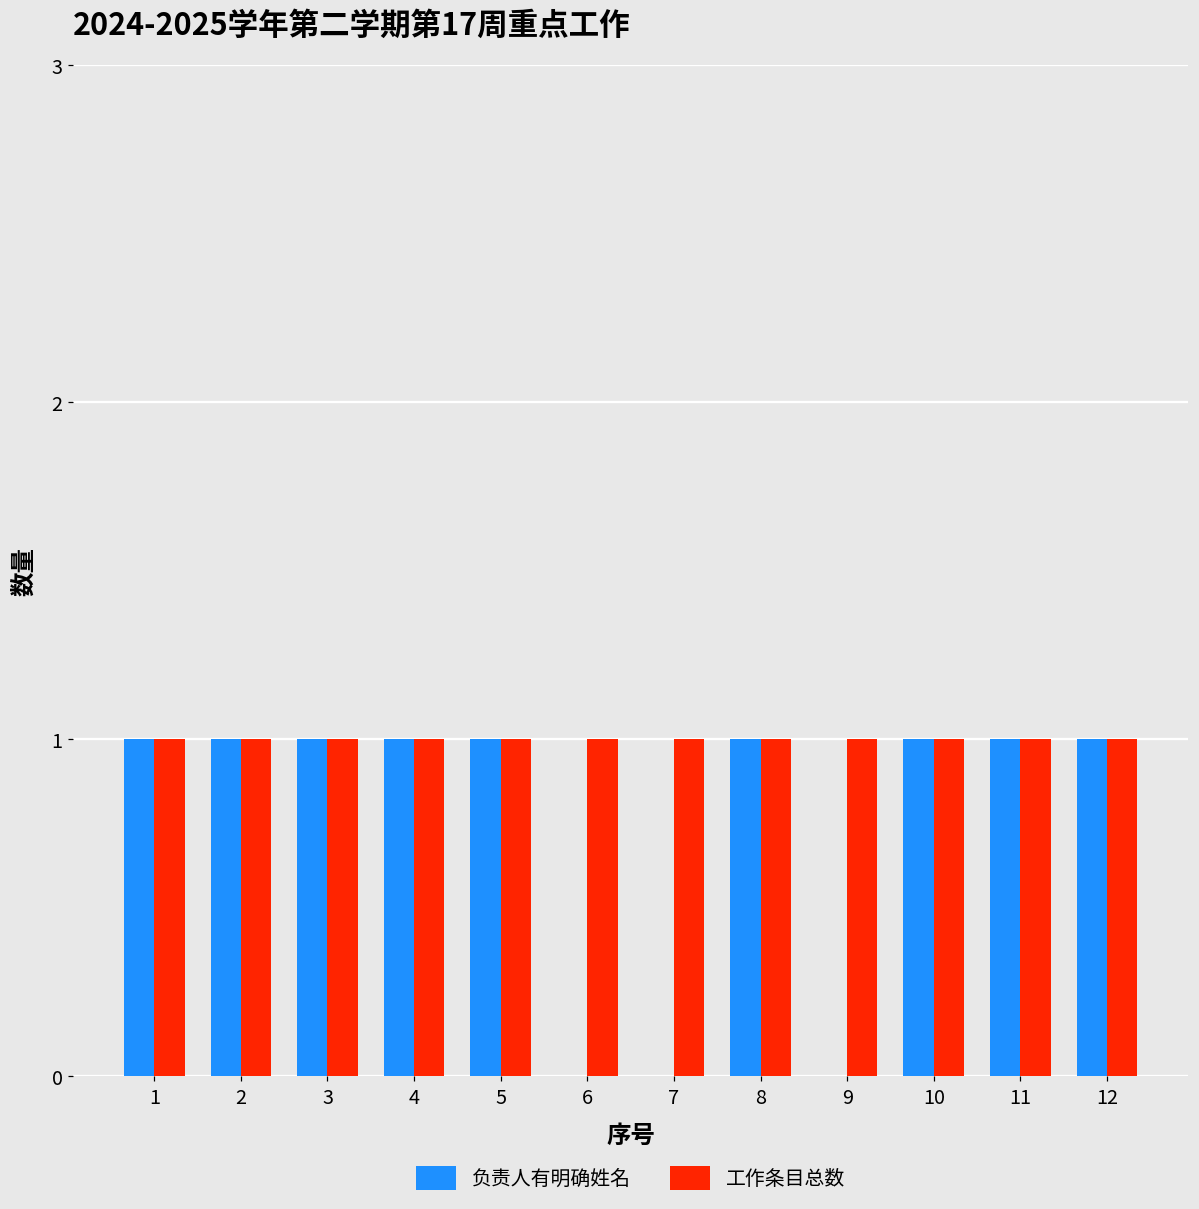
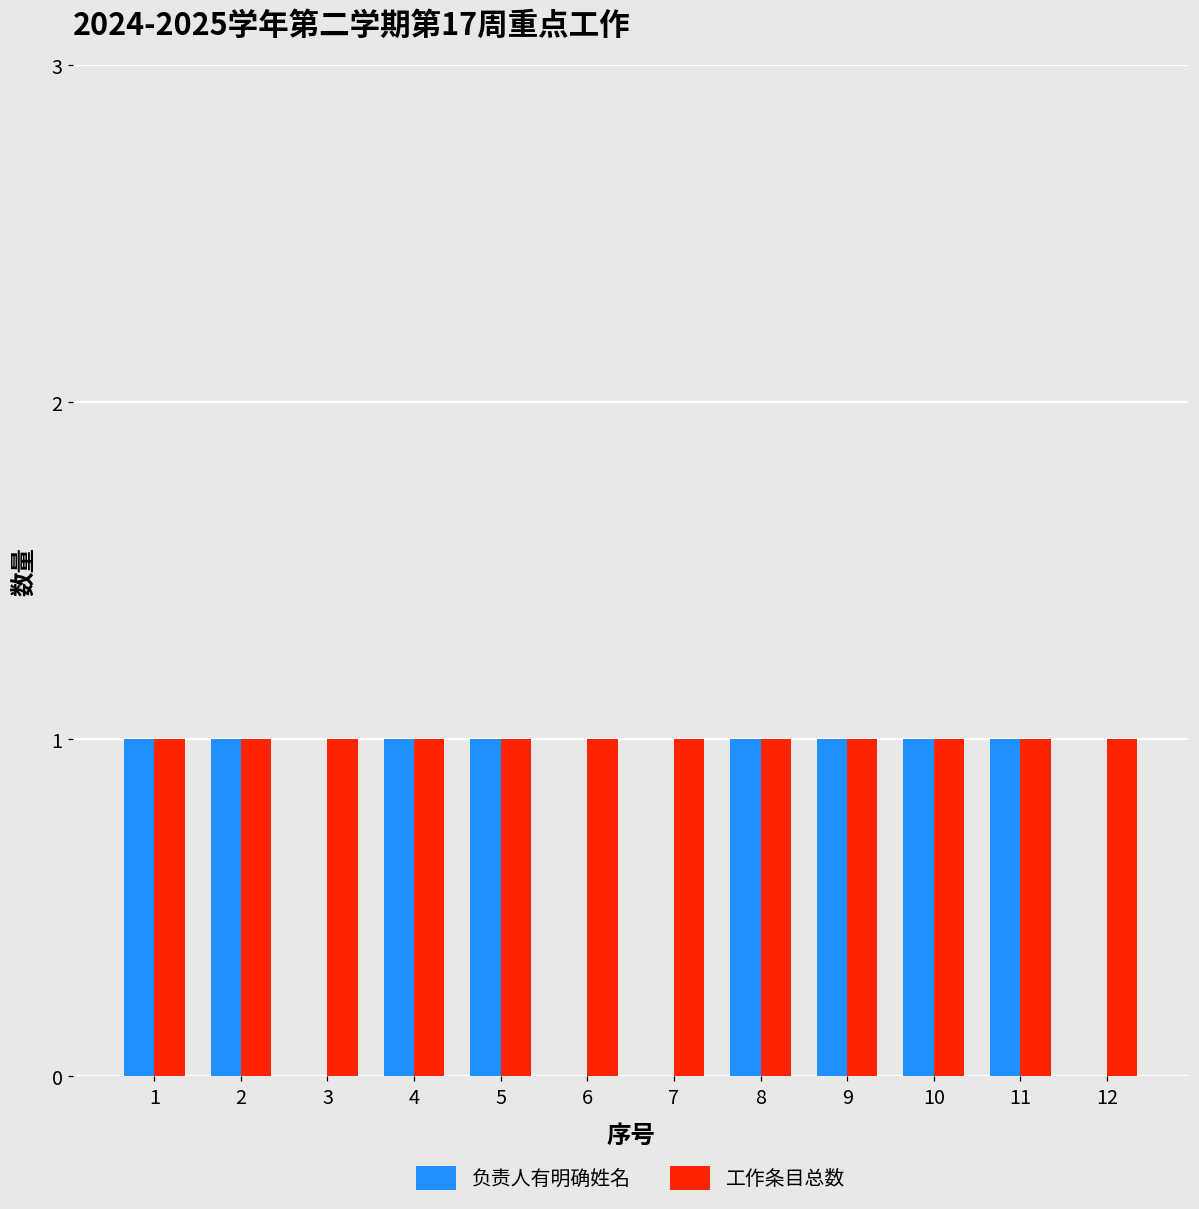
  {
    "负责人有明确姓名": {
      "1": 1,
      "2": 1,
-     "3": 1,
+     "3": 0,
      "4": 1,
      "5": 1,
      "6": 0,
      "7": 0,
      "8": 1,
-     "9": 0,
+     "9": 1,
      "10": 1,
      "11": 1,
-     "12": 1
+     "12": 0
    },
    "工作条目总数": {
      "1": 1,
      "2": 1,
      "3": 1,
      "4": 1,
      "5": 1,
      "6": 1,
      "7": 1,
      "8": 1,
      "9": 1,
      "10": 1,
      "11": 1,
      "12": 1
    }
  }
